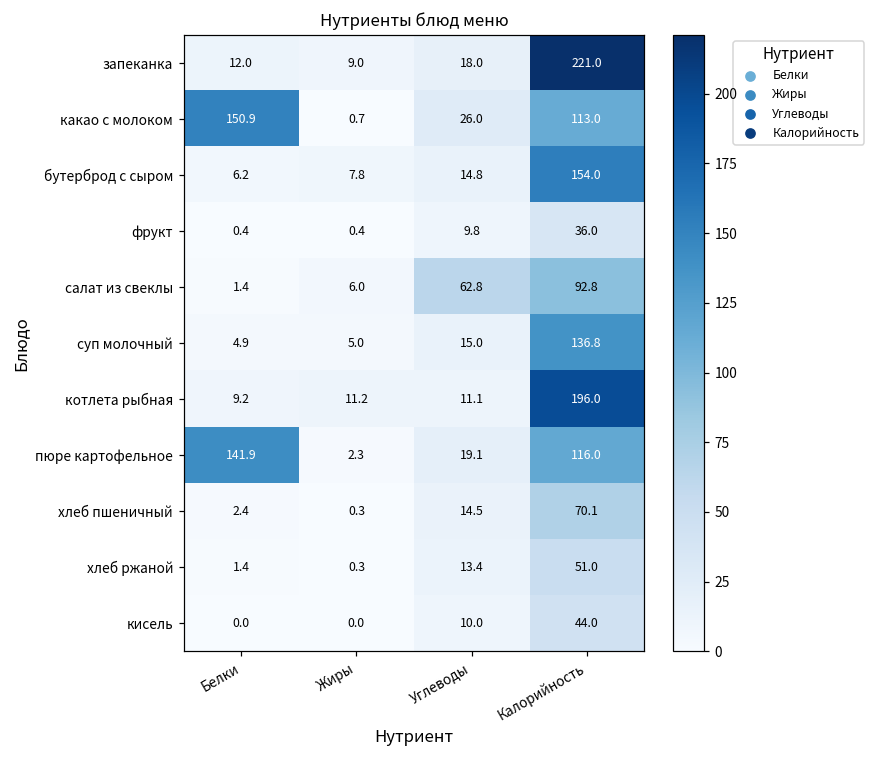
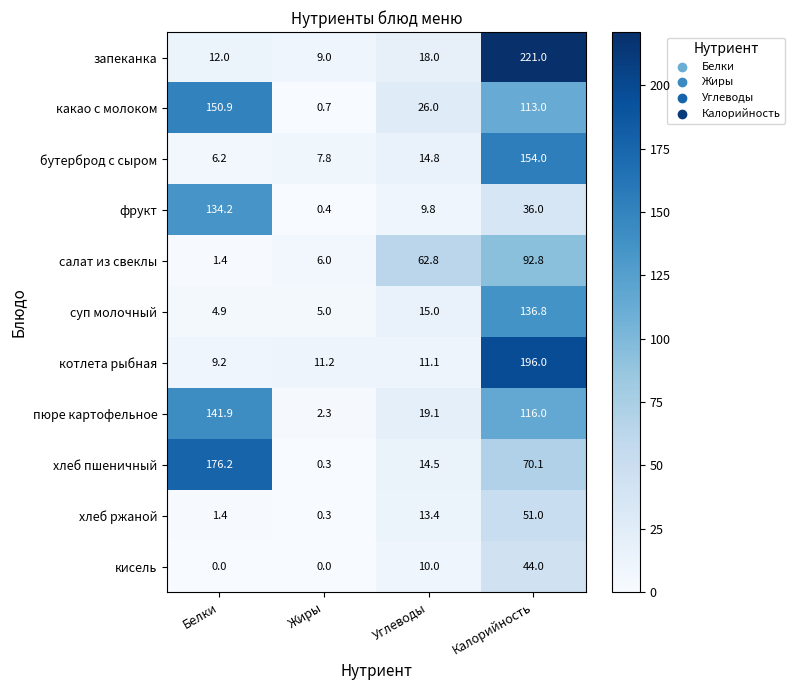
  {
    "запеканка": {
      "Белки": 12.0,
      "Жиры": 9.0,
      "Углеводы": 18.0,
      "Калорийность": 221.0
    },
    "какао с молоком": {
      "Белки": 150.9,
      "Жиры": 0.7,
      "Углеводы": 26.0,
      "Калорийность": 113.0
    },
    "бутерброд с сыром": {
      "Белки": 6.2,
      "Жиры": 7.8,
      "Углеводы": 14.8,
      "Калорийность": 154.0
    },
    "фрукт": {
-     "Белки": 0.4,
+     "Белки": 134.2,
      "Жиры": 0.4,
      "Углеводы": 9.8,
      "Калорийность": 36.0
    },
    "салат из свеклы": {
      "Белки": 1.4,
      "Жиры": 6.0,
      "Углеводы": 62.8,
      "Калорийность": 92.8
    },
    "суп молочный": {
      "Белки": 4.9,
      "Жиры": 5.0,
      "Углеводы": 15.0,
      "Калорийность": 136.8
    },
    "котлета рыбная": {
      "Белки": 9.2,
      "Жиры": 11.2,
      "Углеводы": 11.1,
      "Калорийность": 196.0
    },
    "пюре картофельное": {
      "Белки": 141.9,
      "Жиры": 2.3,
      "Углеводы": 19.1,
      "Калорийность": 116.0
    },
    "хлеб пшеничный": {
-     "Белки": 2.4,
+     "Белки": 176.2,
      "Жиры": 0.3,
      "Углеводы": 14.5,
      "Калорийность": 70.1
    },
    "хлеб ржаной": {
      "Белки": 1.4,
      "Жиры": 0.3,
      "Углеводы": 13.4,
      "Калорийность": 51.0
    },
    "кисель": {
      "Белки": 0.0,
      "Жиры": 0.0,
      "Углеводы": 10.0,
      "Калорийность": 44.0
    }
  }
